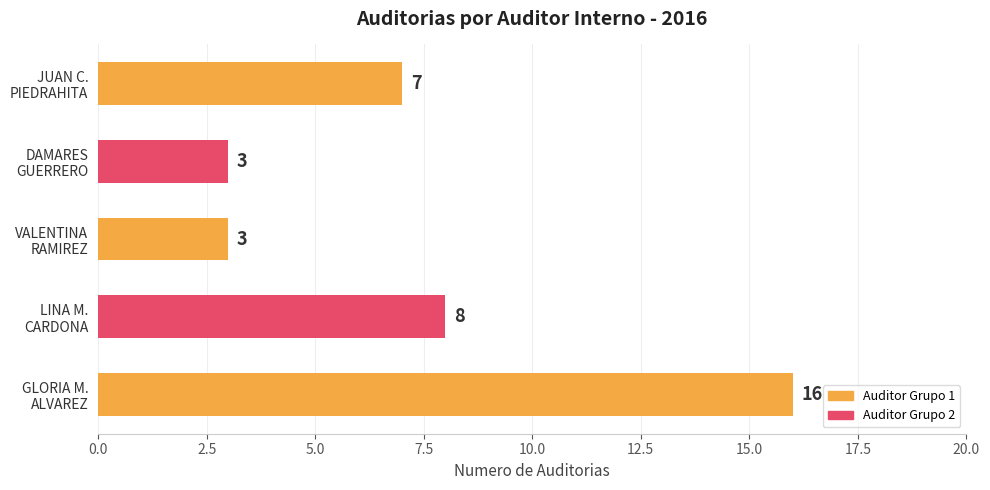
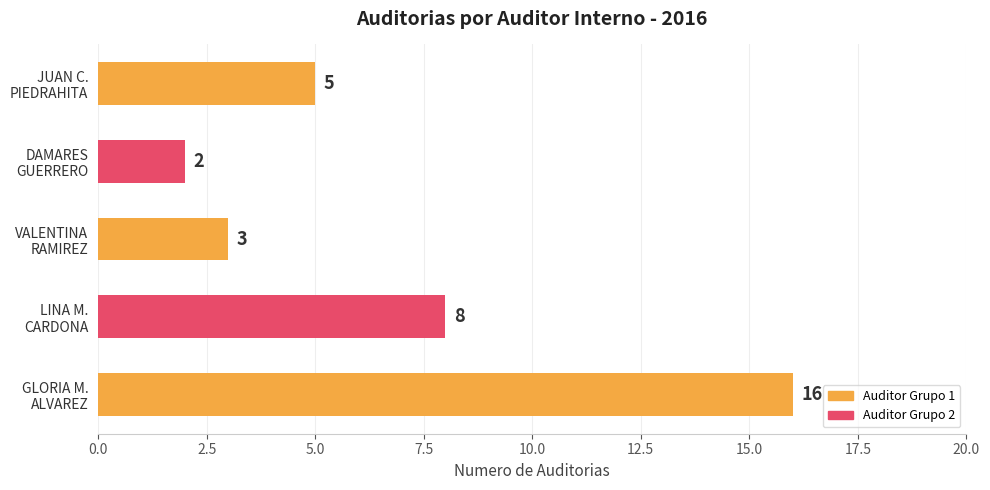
  {
-   "JUAN C. PIEDRAHITA": 7,
-   "DAMARES GUERRERO": 3,
+   "JUAN C. PIEDRAHITA": 5,
+   "DAMARES GUERRERO": 2,
    "VALENTINA RAMIREZ": 3,
    "LINA M. CARDONA": 8,
    "GLORIA M. ALVAREZ": 16
  }
